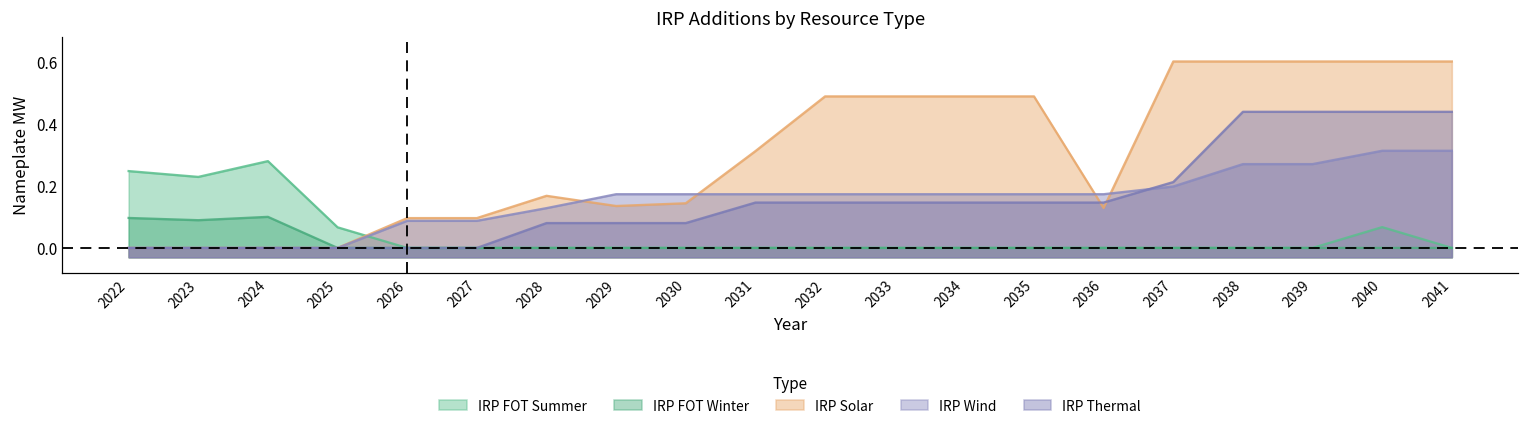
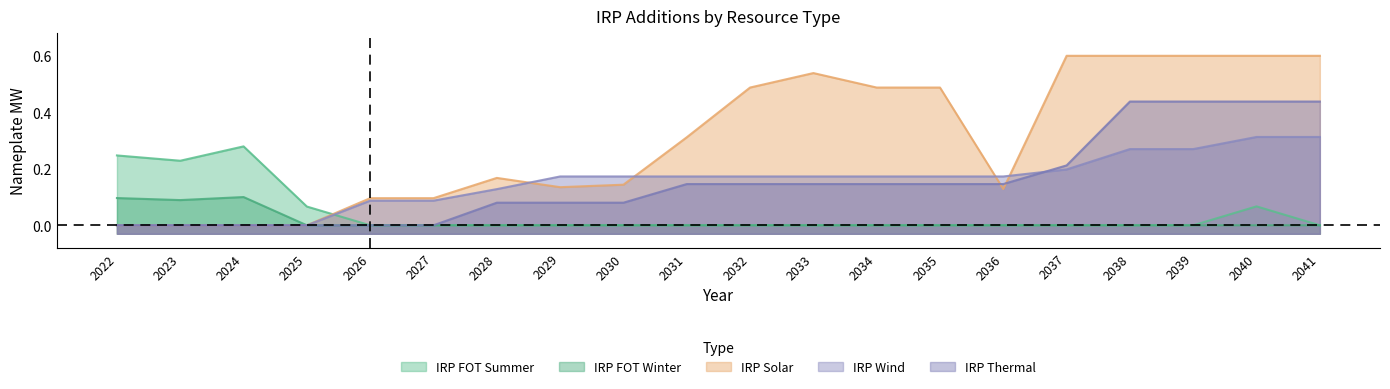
  {
    "IRP Solar": {
      "2028": 0.17,
      "2029": 0.13,
      "2030": 0.14,
      "2031": 0.31,
      "2032": 0.49,
-     "2033": 0.49,
+     "2033": 0.54,
      "2034": 0.49,
      "2035": 0.49,
      "2036": 0.13,
      "2037": 0.60,
      "2038": 0.60,
      "2039": 0.60,
      "2040": 0.60,
      "2041": 0.60
    }
  }
